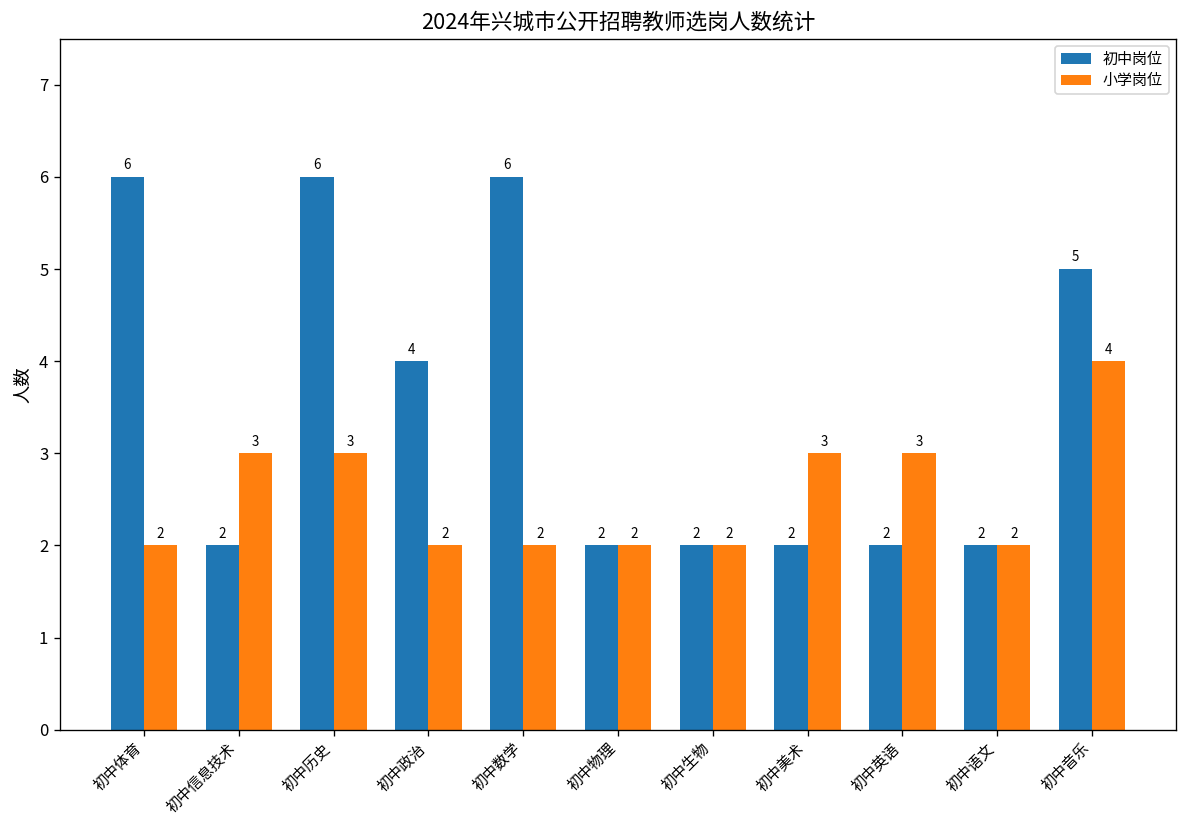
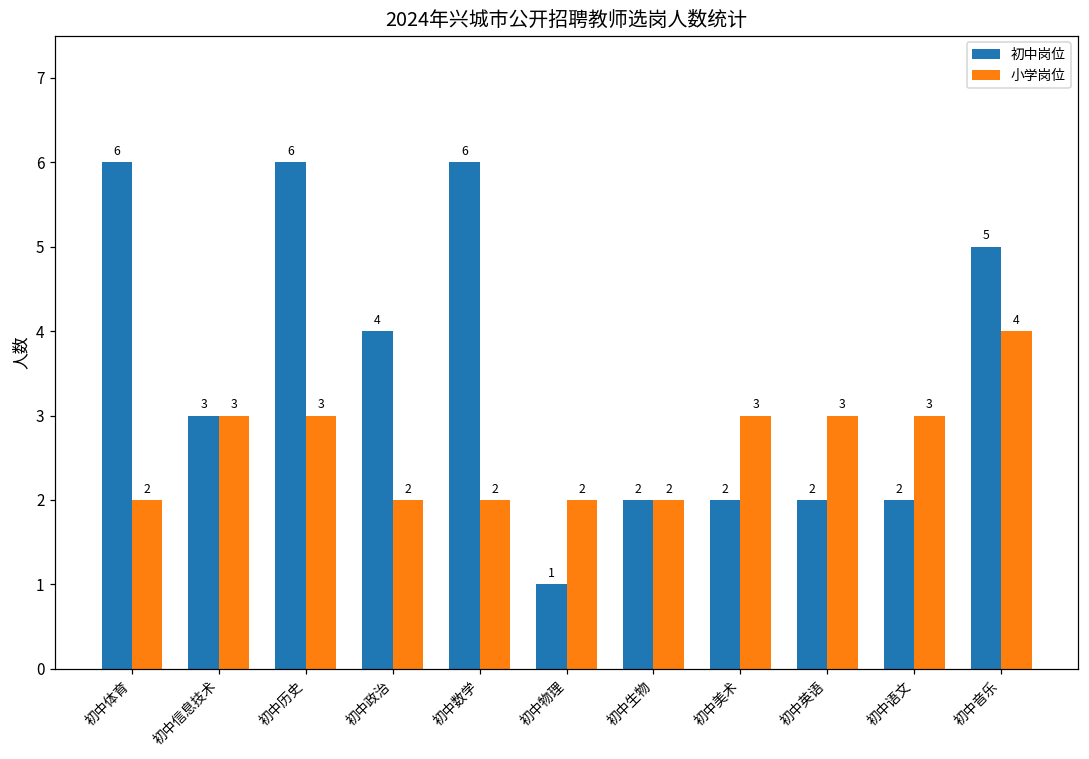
  {
    "初中岗位": {
      "初中体育": 6,
-     "初中信息技术": 2,
+     "初中信息技术": 3,
      "初中历史": 6,
      "初中政治": 4,
      "初中数学": 6,
-     "初中物理": 2,
+     "初中物理": 1,
      "初中生物": 2,
      "初中美术": 2,
      "初中英语": 2,
      "初中语文": 2,
      "初中音乐": 5
    },
    "小学岗位": {
      "初中体育": 2,
      "初中信息技术": 3,
      "初中历史": 3,
      "初中政治": 2,
      "初中数学": 2,
      "初中物理": 2,
      "初中生物": 2,
      "初中美术": 3,
      "初中英语": 3,
-     "初中语文": 2,
+     "初中语文": 3,
      "初中音乐": 4
    }
  }
